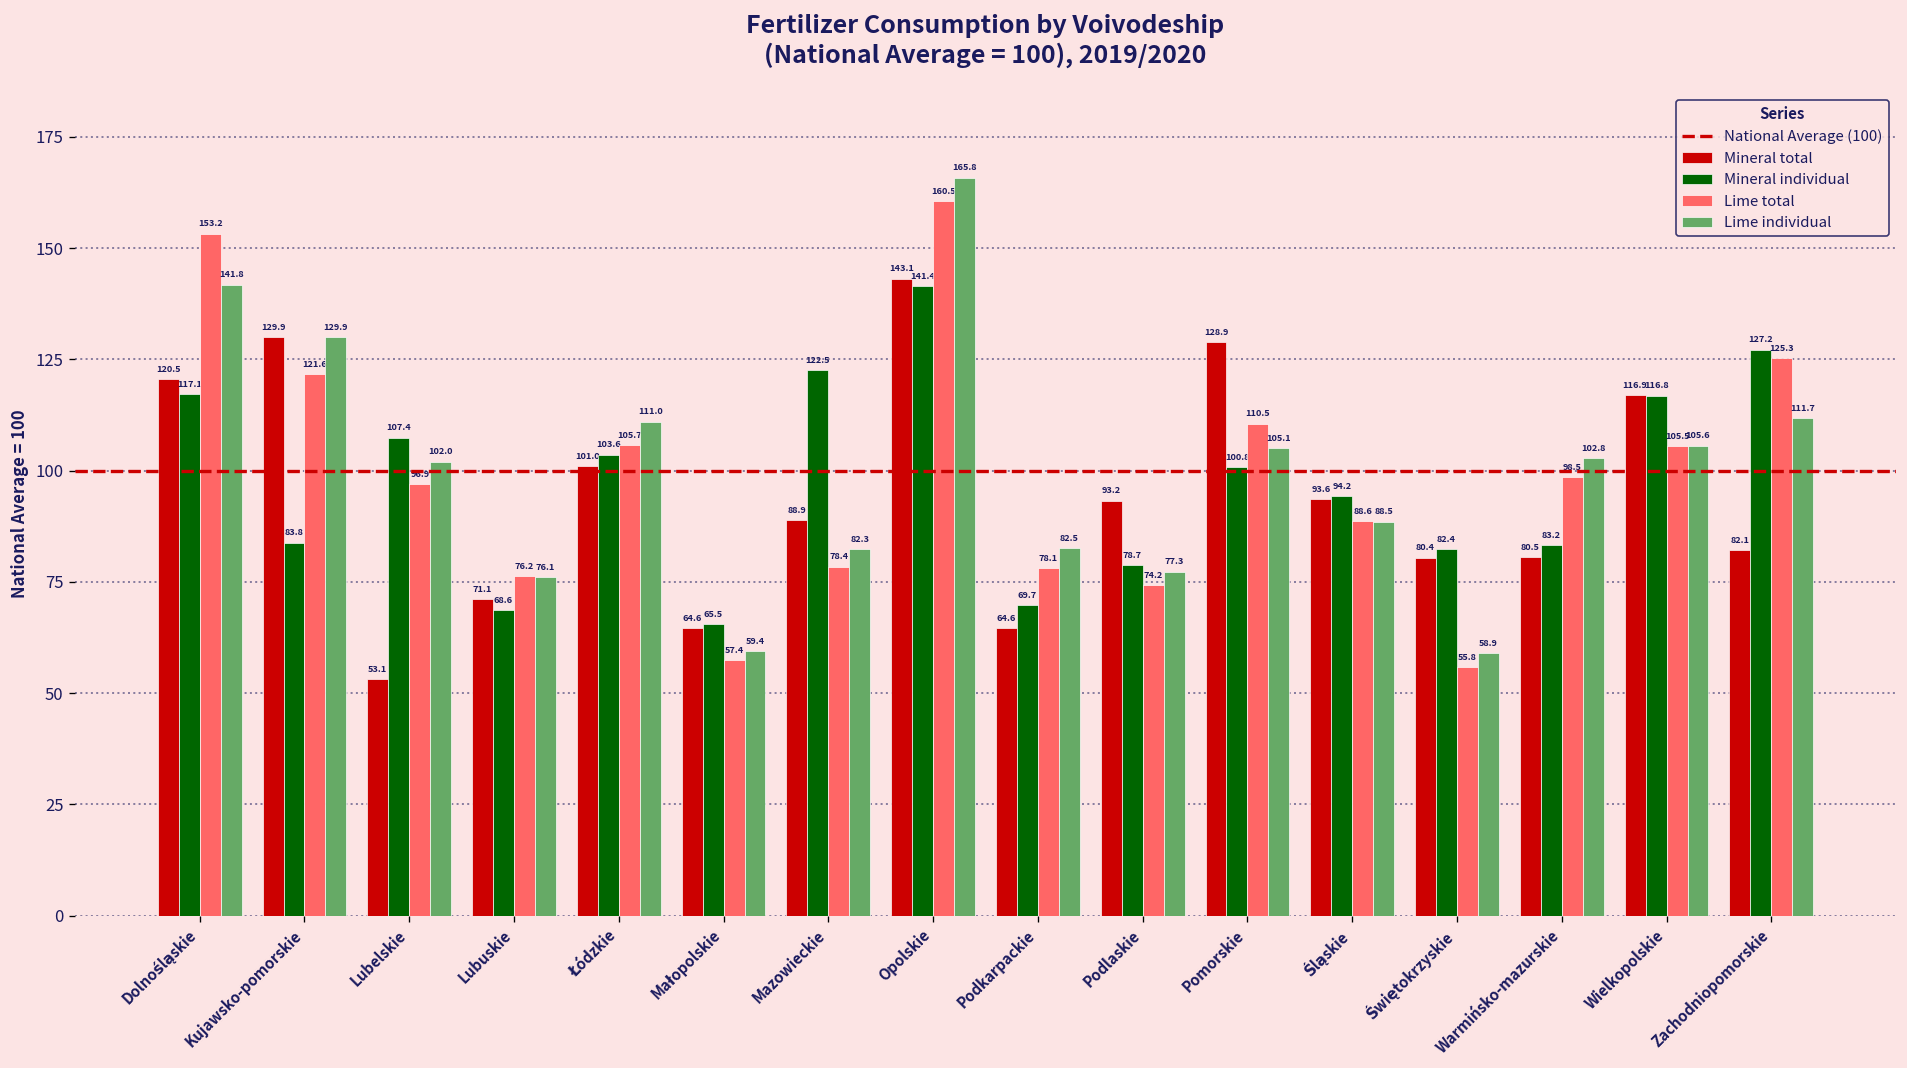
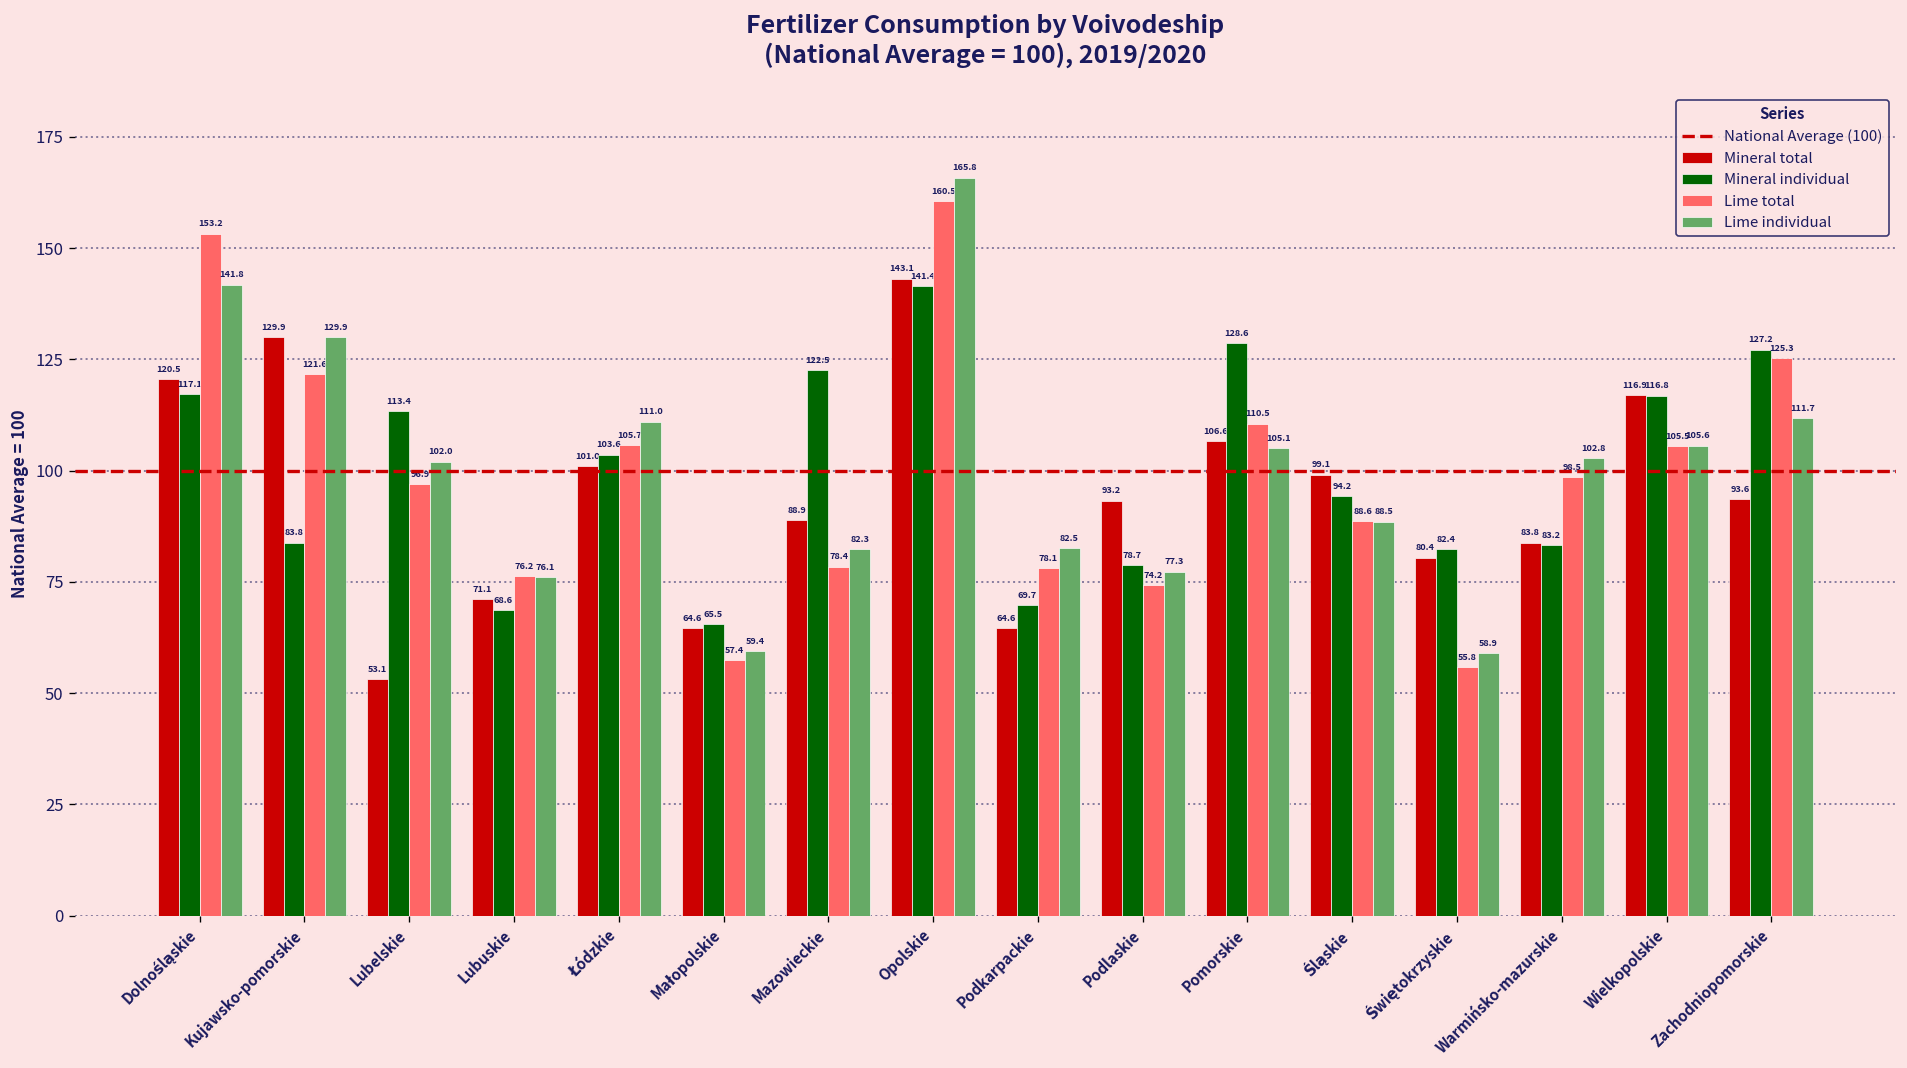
  {
    "Mineral total": {
      "Dolnośląskie": 120.5,
      "Kujawsko-pomorskie": 129.9,
      "Lubelskie": 53.1,
      "Lubuskie": 71.1,
      "Łódzkie": 101.0,
      "Małopolskie": 64.6,
      "Mazowieckie": 88.9,
      "Opolskie": 143.1,
      "Podkarpackie": 64.6,
      "Podlaskie": 93.2,
-     "Pomorskie": 128.9,
-     "Śląskie": 93.6,
+     "Pomorskie": 106.6,
+     "Śląskie": 99.1,
      "Świętokrzyskie": 80.4,
-     "Warmińsko-mazurskie": 80.5,
+     "Warmińsko-mazurskie": 83.8,
      "Wielkopolskie": 116.9,
-     "Zachodniopomorskie": 82.1
+     "Zachodniopomorskie": 93.6
    },
    "Mineral individual": {
      "Dolnośląskie": 117.1,
      "Kujawsko-pomorskie": 83.8,
-     "Lubelskie": 107.4,
+     "Lubelskie": 113.4,
      "Lubuskie": 68.6,
      "Łódzkie": 103.6,
      "Małopolskie": 65.5,
      "Mazowieckie": 122.5,
      "Opolskie": 141.4,
      "Podkarpackie": 69.7,
      "Podlaskie": 78.7,
-     "Pomorskie": 100.8,
+     "Pomorskie": 128.6,
      "Śląskie": 94.2,
      "Świętokrzyskie": 82.4,
      "Warmińsko-mazurskie": 83.2,
      "Wielkopolskie": 116.8,
      "Zachodniopomorskie": 127.2
    },
    "Lime total": {
      "Dolnośląskie": 153.2,
      "Kujawsko-pomorskie": 121.6,
      "Lubelskie": 96.9,
      "Lubuskie": 76.2,
      "Łódzkie": 105.7,
      "Małopolskie": 57.4,
      "Mazowieckie": 78.4,
      "Opolskie": 160.5,
      "Podkarpackie": 78.1,
      "Podlaskie": 74.2,
      "Pomorskie": 110.5,
      "Śląskie": 88.6,
      "Świętokrzyskie": 55.8,
      "Warmińsko-mazurskie": 98.5,
      "Wielkopolskie": 105.5,
      "Zachodniopomorskie": 125.3
    },
    "Lime individual": {
      "Dolnośląskie": 141.8,
      "Kujawsko-pomorskie": 129.9,
      "Lubelskie": 102.0,
      "Lubuskie": 76.1,
      "Łódzkie": 111.0,
      "Małopolskie": 59.4,
      "Mazowieckie": 82.3,
      "Opolskie": 165.8,
      "Podkarpackie": 82.5,
      "Podlaskie": 77.3,
      "Pomorskie": 105.1,
      "Śląskie": 88.5,
      "Świętokrzyskie": 58.9,
      "Warmińsko-mazurskie": 102.8,
      "Wielkopolskie": 105.6,
      "Zachodniopomorskie": 111.7
    }
  }
